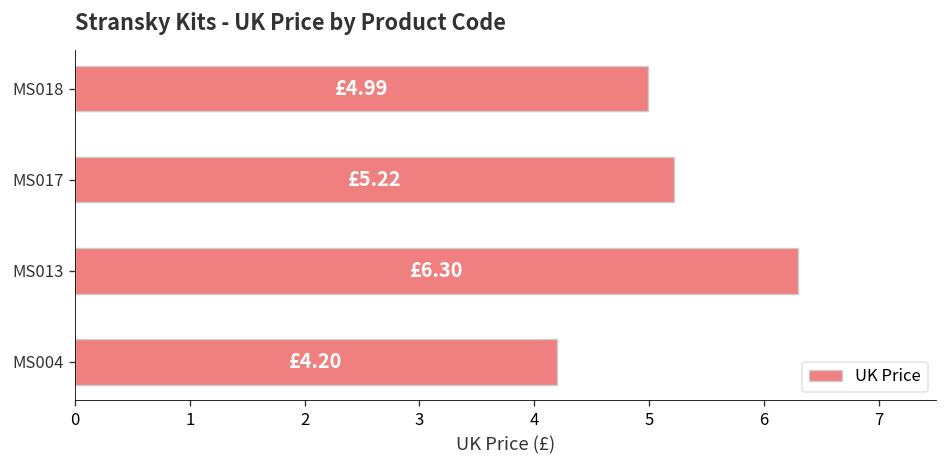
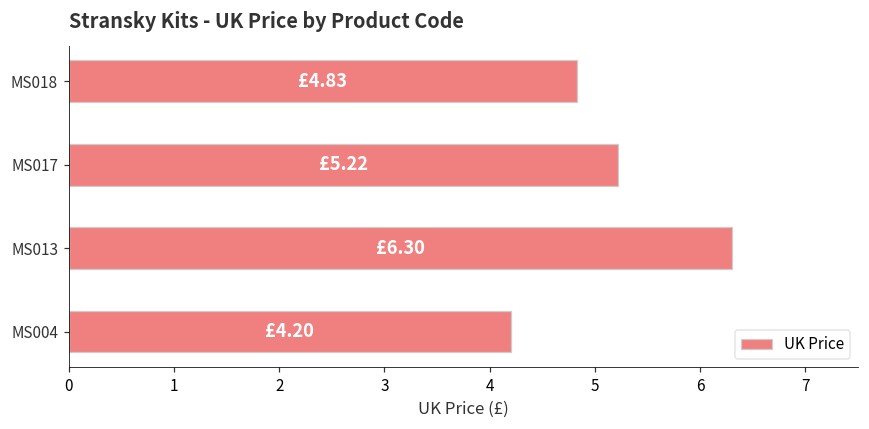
  {
-   "MS018": "£4.99",
+   "MS018": "£4.83",
    "MS017": "£5.22",
    "MS013": "£6.30",
    "MS004": "£4.20"
  }
